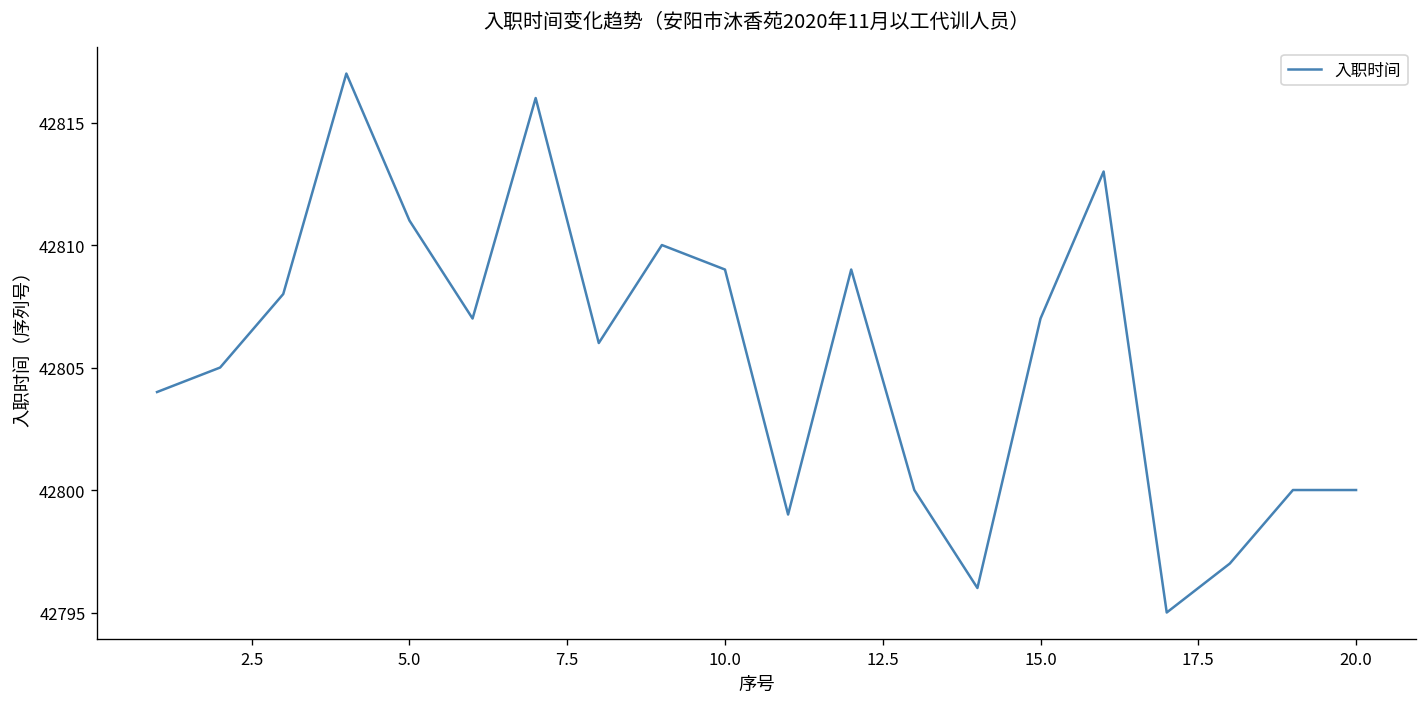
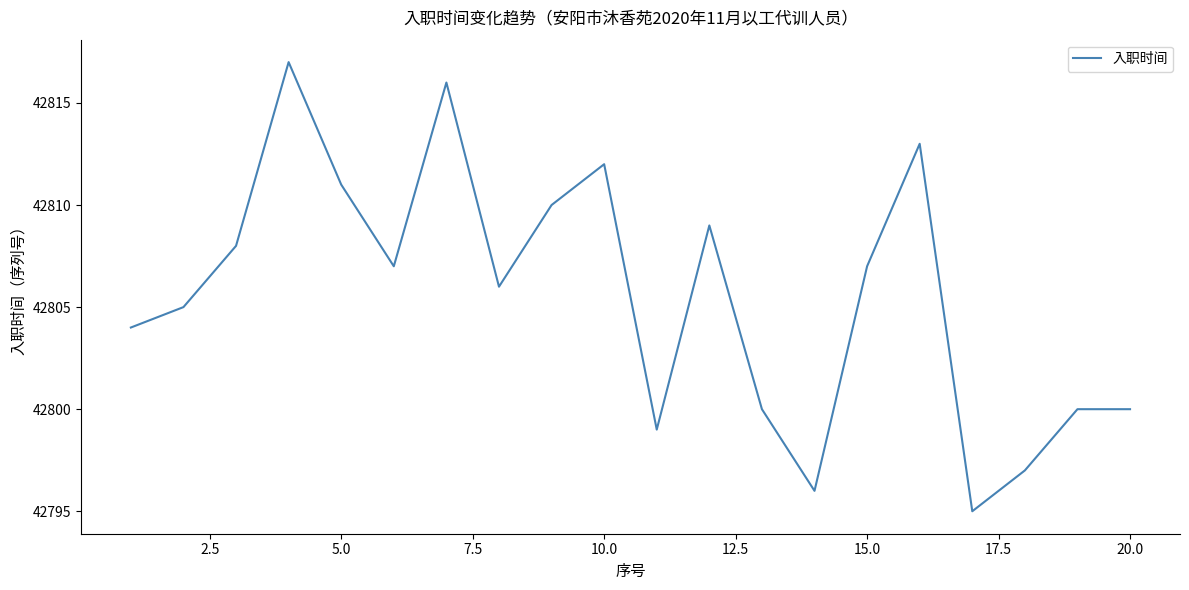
  {
    "5.0": 42811,
-   "10.0": 42809,
+   "10.0": 42812,
    "15.0": 42807,
    "20.0": 42800
  }
